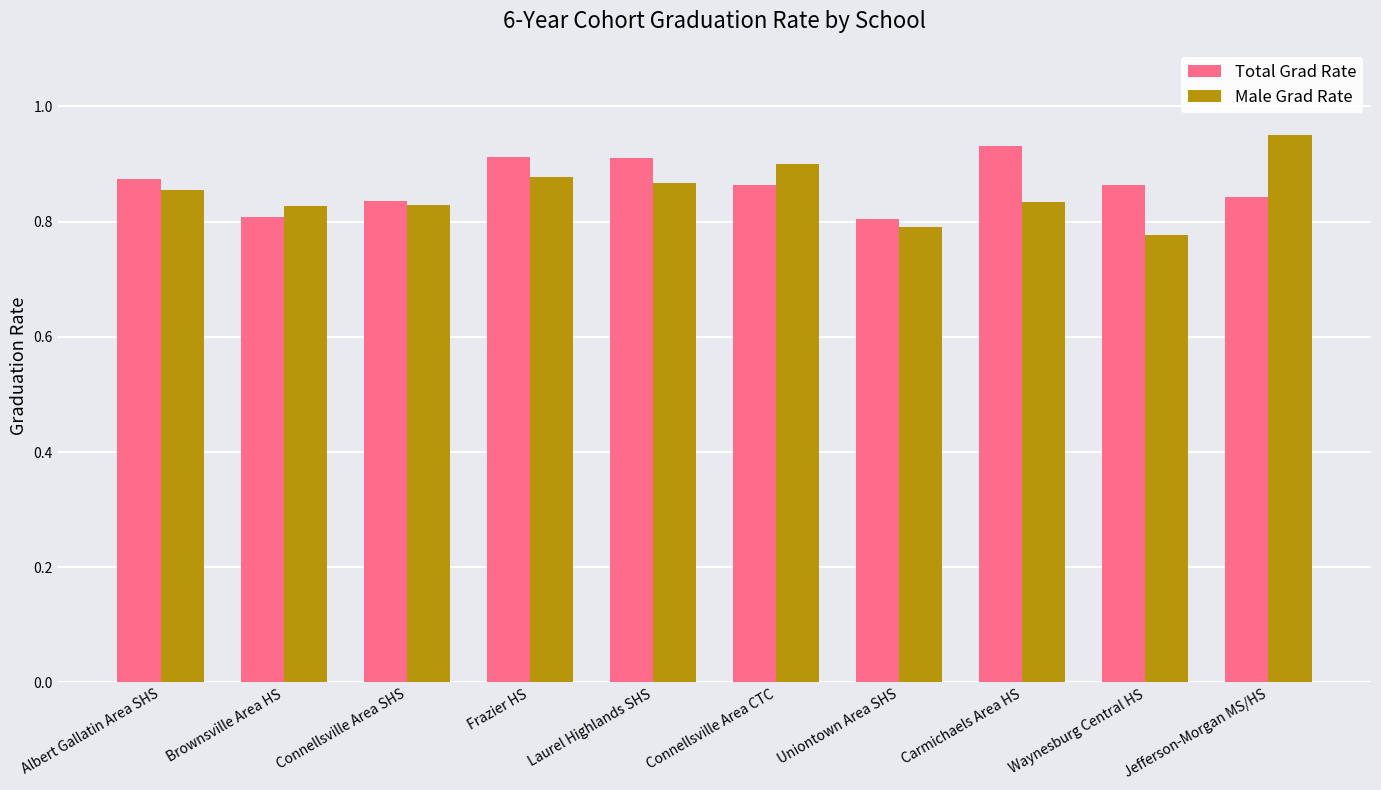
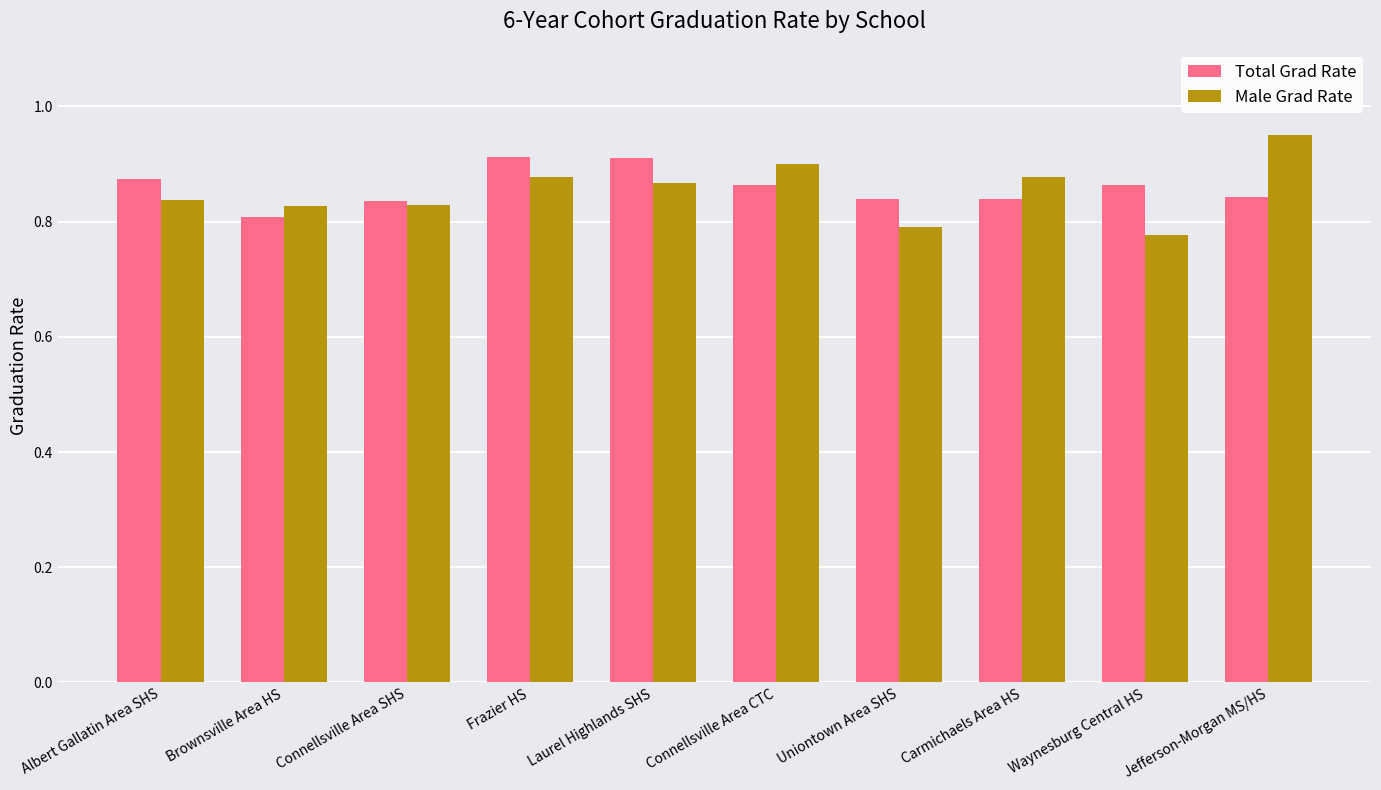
  {
    "Total Grad Rate": {
      "Albert Gallatin Area SHS": 0.87,
      "Brownsville Area HS": 0.81,
      "Connellsville Area SHS": 0.84,
      "Frazier HS": 0.91,
      "Laurel Highlands SHS": 0.91,
      "Connellsville Area CTC": 0.86,
-     "Uniontown Area SHS": 0.80,
-     "Carmichaels Area HS": 0.93,
+     "Uniontown Area SHS": 0.84,
+     "Carmichaels Area HS": 0.84,
      "Waynesburg Central HS": 0.86,
      "Jefferson-Morgan MS/HS": 0.84
    },
    "Male Grad Rate": {
-     "Albert Gallatin Area SHS": 0.85,
+     "Albert Gallatin Area SHS": 0.84,
      "Brownsville Area HS": 0.83,
      "Connellsville Area SHS": 0.83,
      "Frazier HS": 0.88,
      "Laurel Highlands SHS": 0.87,
      "Connellsville Area CTC": 0.90,
      "Uniontown Area SHS": 0.79,
-     "Carmichaels Area HS": 0.83,
+     "Carmichaels Area HS": 0.88,
      "Waynesburg Central HS": 0.78,
      "Jefferson-Morgan MS/HS": 0.95
    }
  }
